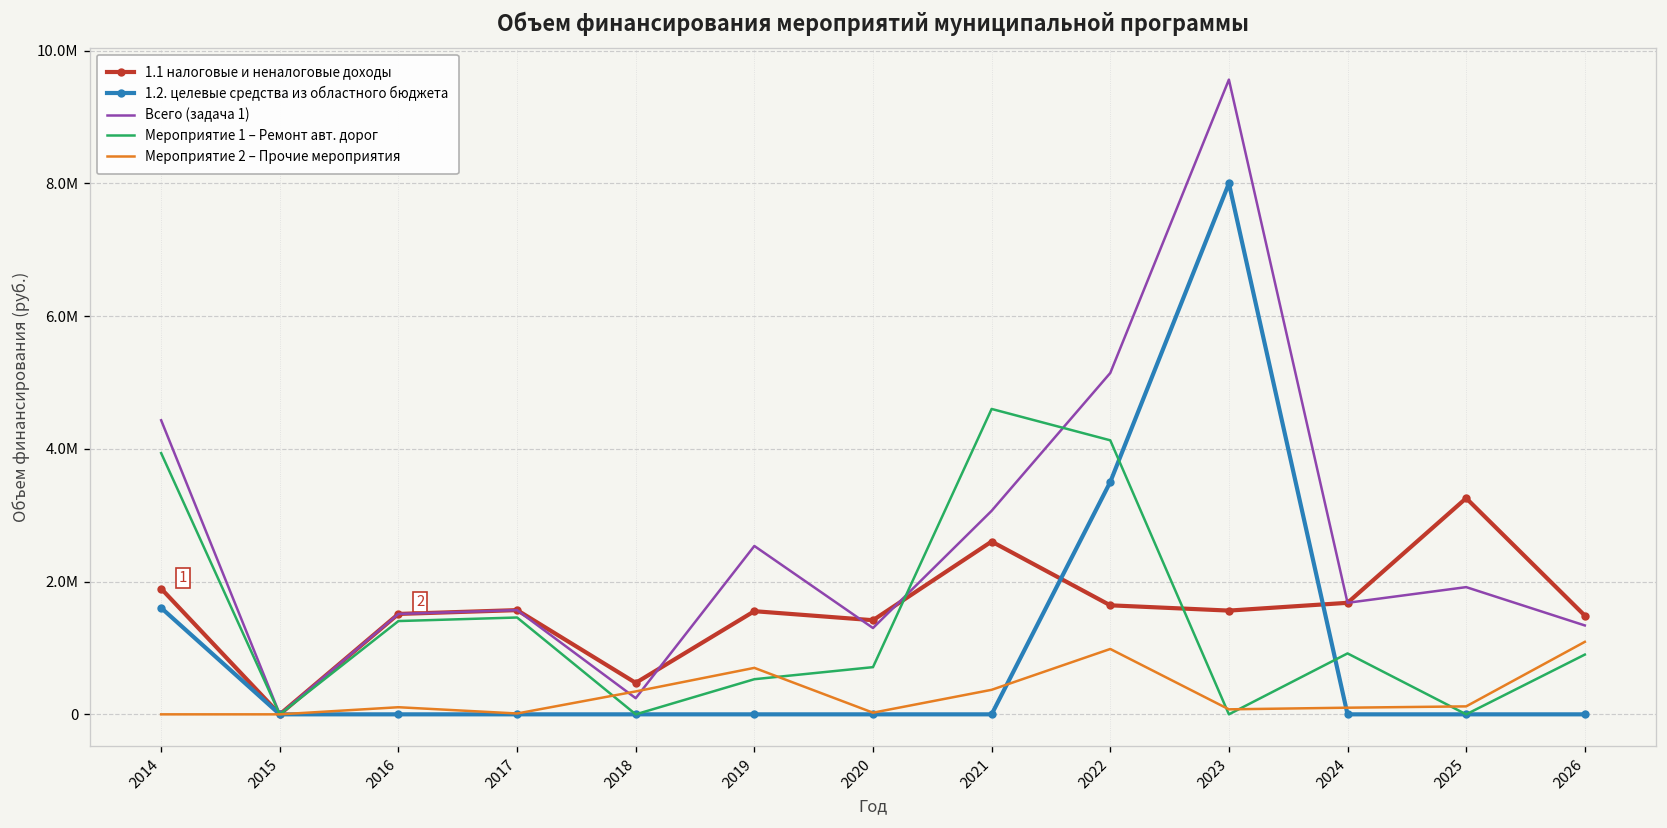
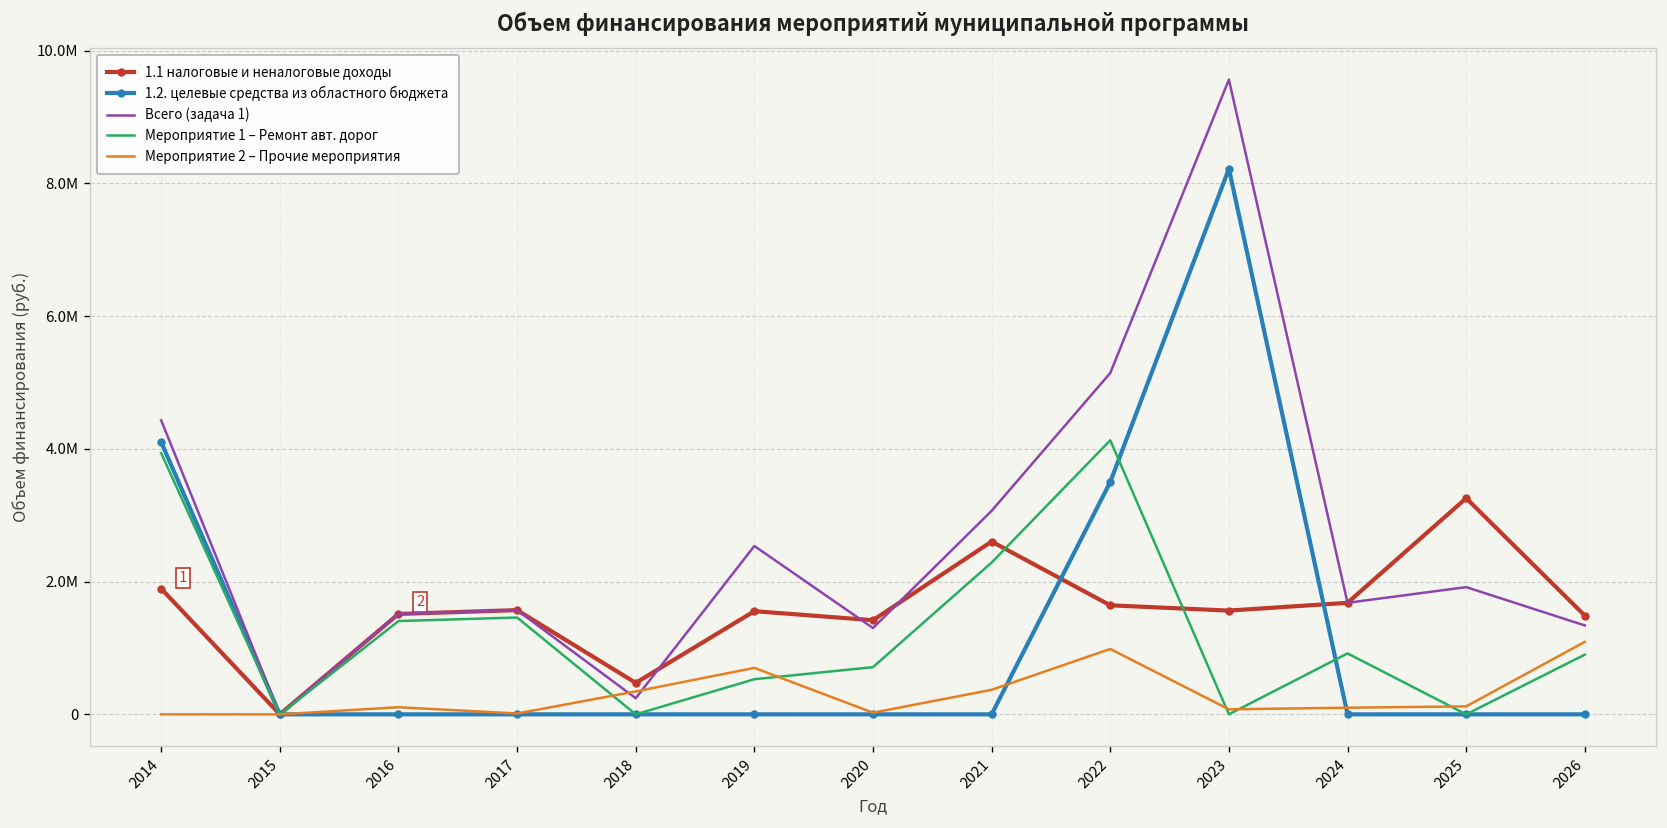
  {
    "1.1 налоговые и неналоговые доходы": {
      "2018": 500000,
      "2019": 1600000,
      "2020": 1400000,
      "2021": 2600000,
      "2022": 1600000,
      "2023": 1600000,
      "2025": 3300000,
      "2026": 1500000
    },
    "1.2. целевые средства из областного бюджета": {
-     "2014": 1600000,
+     "2014": 4100000,
      "2016": 0,
      "2019": 0,
      "2021": 0,
      "2022": 3500000,
-     "2023": 8000000,
+     "2023": 8200000,
      "2024": 0,
      "2026": 0
    },
    "Всего (задача 1)": {
      "2014": 4400000,
      "2018": 200000,
      "2019": 2500000,
      "2020": 1300000,
      "2021": 3100000,
      "2022": 5100000,
      "2023": 9600000,
      "2025": 1900000,
      "2026": 1300000
    },
    "Мероприятие 1 – Ремонт авт. дорог": {
      "2014": 3900000,
      "2016": 1400000,
      "2017": 1500000,
      "2019": 500000,
      "2020": 700000,
-     "2021": 4600000,
+     "2021": 2300000,
      "2022": 4100000,
      "2023": 0,
      "2024": 900000,
      "2026": 900000
    },
    "Мероприятие 2 – Прочие мероприятия": {
      "2014": 0,
      "2016": 100000,
      "2018": 300000,
      "2019": 700000,
      "2021": 400000,
      "2022": 1000000,
      "2023": 100000,
      "2024": 100000,
      "2025": 100000,
      "2026": 1100000
    }
  }
